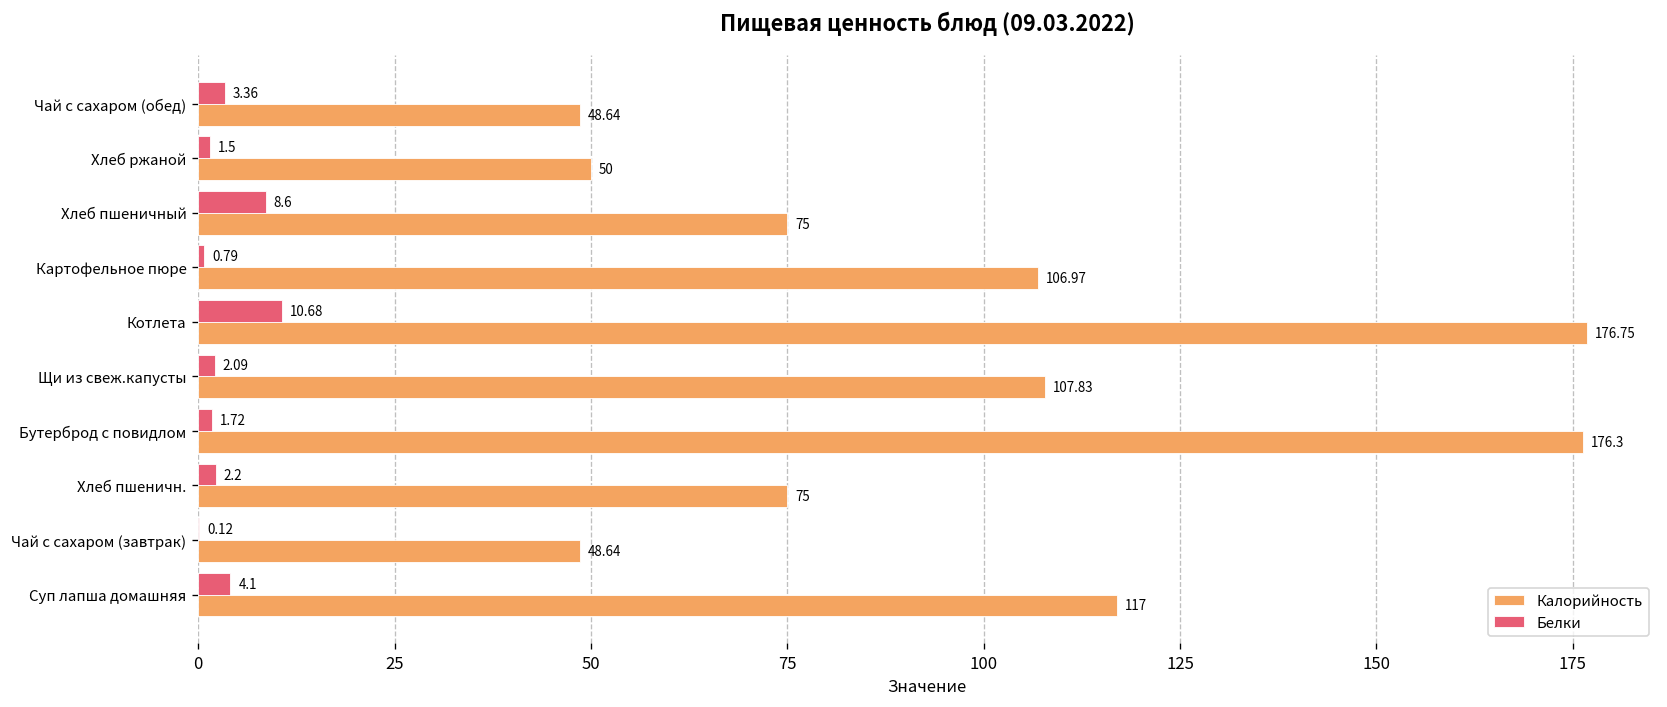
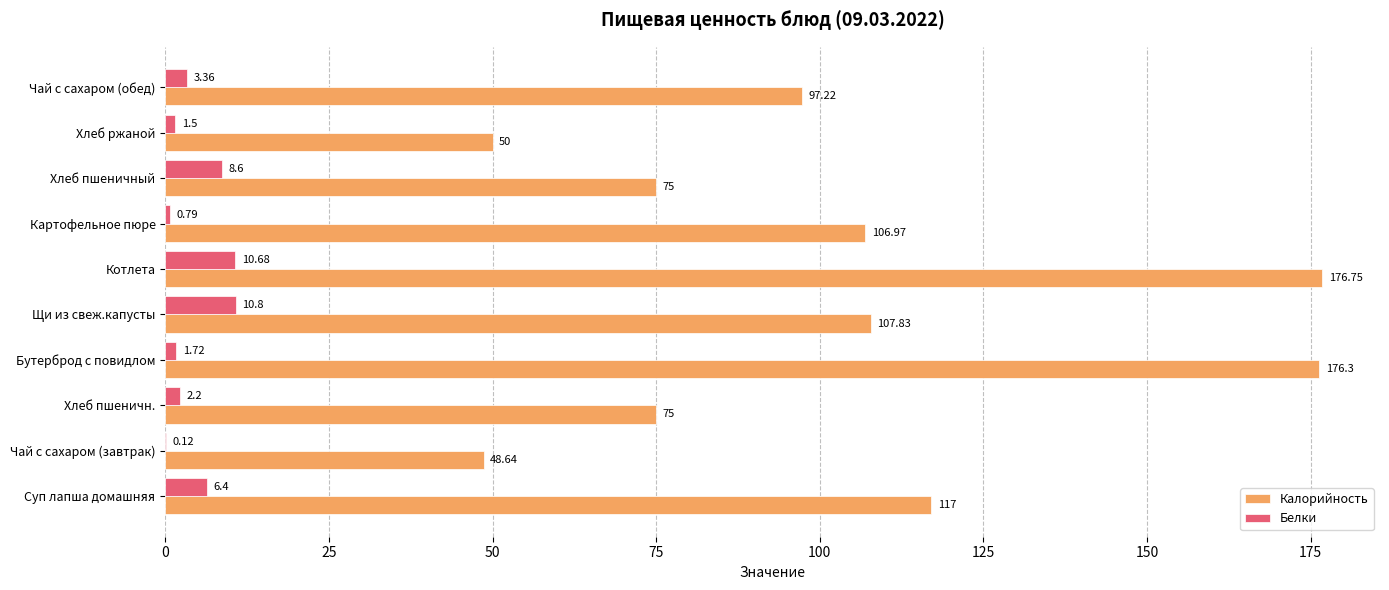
  {
    "Калорийность": {
-     "Чай с сахаром (обед)": 48.64,
+     "Чай с сахаром (обед)": 97.22,
      "Хлеб ржаной": 50,
      "Хлеб пшеничный": 75,
      "Картофельное пюре": 106.97,
      "Котлета": 176.75,
      "Щи из свеж.капусты": 107.83,
      "Бутерброд с повидлом": 176.3,
      "Хлеб пшеничн.": 75,
      "Чай с сахаром (завтрак)": 48.64,
      "Суп лапша домашняя": 117
    },
    "Белки": {
      "Чай с сахаром (обед)": 3.36,
      "Хлеб ржаной": 1.5,
      "Хлеб пшеничный": 8.6,
      "Картофельное пюре": 0.79,
      "Котлета": 10.68,
-     "Щи из свеж.капусты": 2.09,
+     "Щи из свеж.капусты": 10.8,
      "Бутерброд с повидлом": 1.72,
      "Хлеб пшеничн.": 2.2,
      "Чай с сахаром (завтрак)": 0.12,
-     "Суп лапша домашняя": 4.1
+     "Суп лапша домашняя": 6.4
    }
  }
